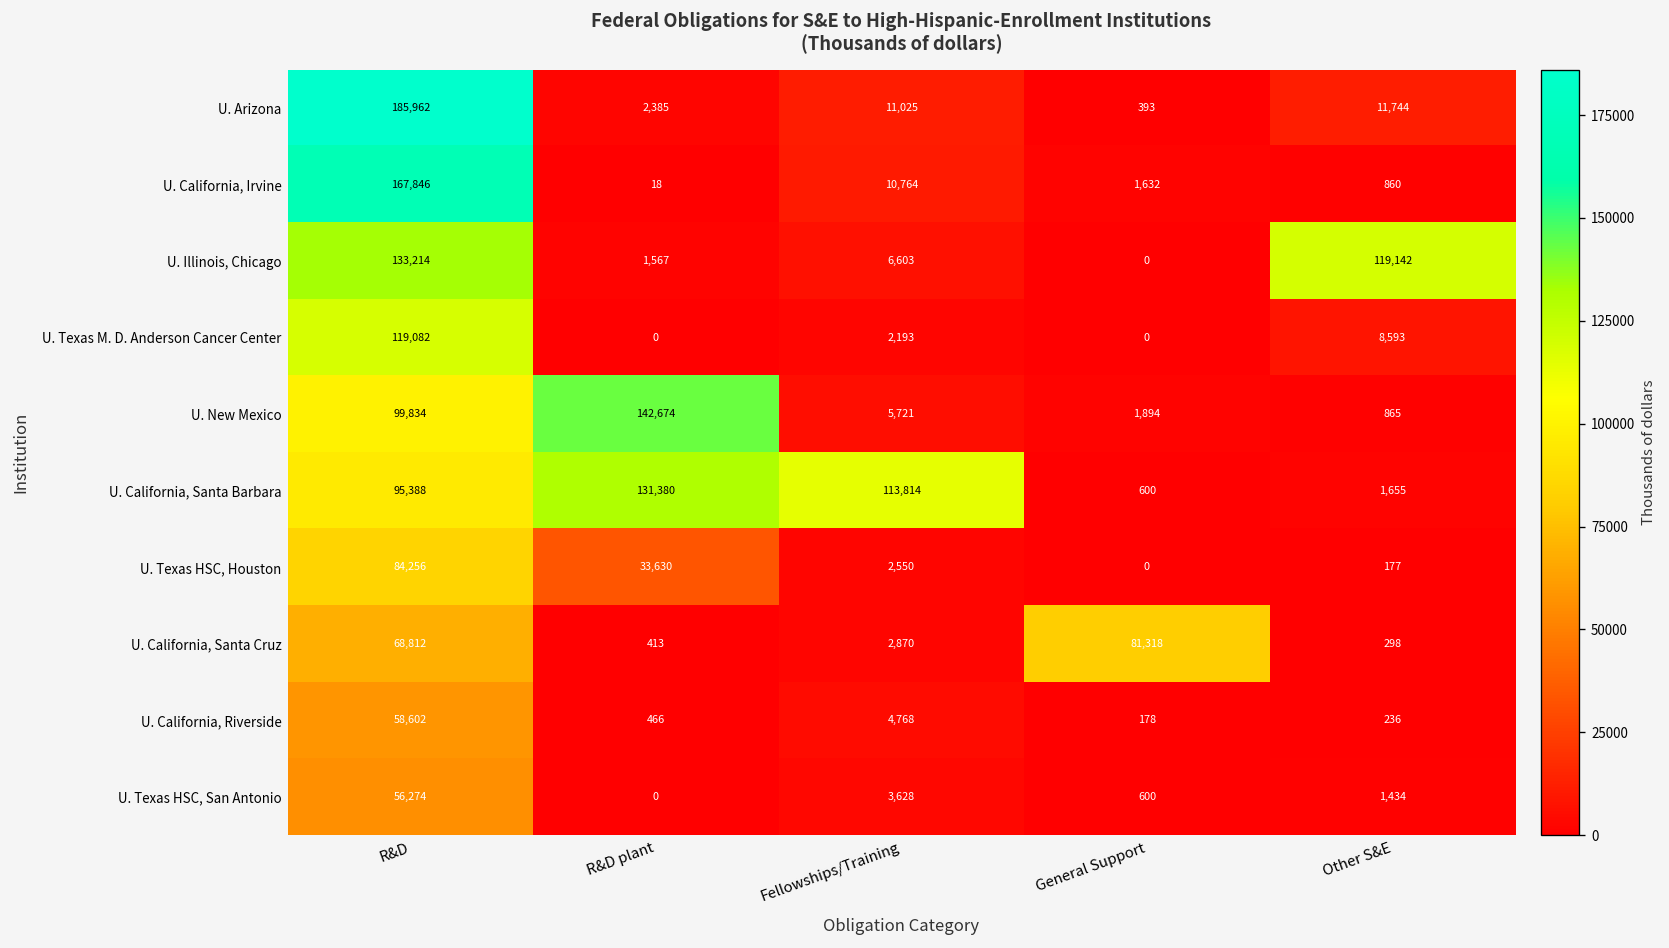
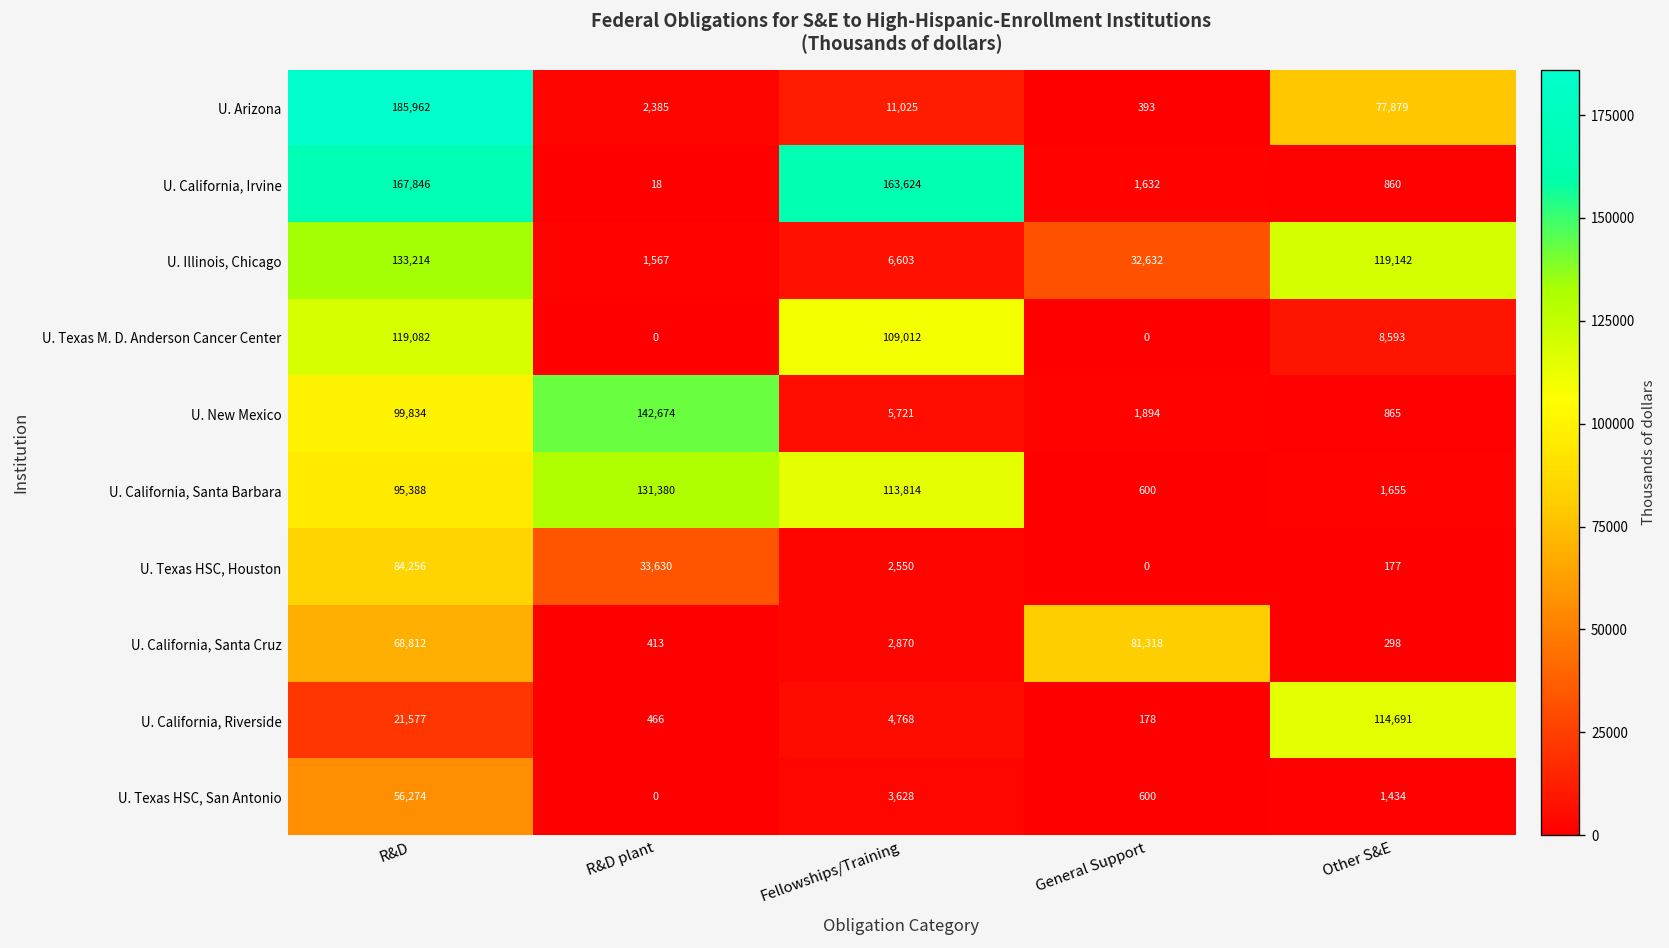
  {
    "U. Arizona": {
      "R&D": "185,962",
      "R&D plant": "2,385",
      "Fellowships/Training": "11,025",
      "General Support": "393",
-     "Other S&E": "11,744"
+     "Other S&E": "77,879"
    },
    "U. California, Irvine": {
      "R&D": "167,846",
      "R&D plant": "18",
-     "Fellowships/Training": "10,764",
+     "Fellowships/Training": "163,624",
      "General Support": "1,632",
      "Other S&E": "860"
    },
    "U. Illinois, Chicago": {
      "R&D": "133,214",
      "R&D plant": "1,567",
      "Fellowships/Training": "6,603",
-     "General Support": "0",
+     "General Support": "32,632",
      "Other S&E": "119,142"
    },
    "U. Texas M. D. Anderson Cancer Center": {
      "R&D": "119,082",
      "R&D plant": "0",
-     "Fellowships/Training": "2,193",
+     "Fellowships/Training": "109,012",
      "General Support": "0",
      "Other S&E": "8,593"
    },
    "U. New Mexico": {
      "R&D": "99,834",
      "R&D plant": "142,674",
      "Fellowships/Training": "5,721",
      "General Support": "1,894",
      "Other S&E": "865"
    },
    "U. California, Santa Barbara": {
      "R&D": "95,388",
      "R&D plant": "131,380",
      "Fellowships/Training": "113,814",
      "General Support": "600",
      "Other S&E": "1,655"
    },
    "U. Texas HSC, Houston": {
      "R&D": "84,256",
      "R&D plant": "33,630",
      "Fellowships/Training": "2,550",
      "General Support": "0",
      "Other S&E": "177"
    },
    "U. California, Santa Cruz": {
      "R&D": "68,812",
      "R&D plant": "413",
      "Fellowships/Training": "2,870",
      "General Support": "81,318",
      "Other S&E": "298"
    },
    "U. California, Riverside": {
-     "R&D": "58,602",
+     "R&D": "21,577",
      "R&D plant": "466",
      "Fellowships/Training": "4,768",
      "General Support": "178",
-     "Other S&E": "236"
+     "Other S&E": "114,691"
    },
    "U. Texas HSC, San Antonio": {
      "R&D": "56,274",
      "R&D plant": "0",
      "Fellowships/Training": "3,628",
      "General Support": "600",
      "Other S&E": "1,434"
    }
  }
